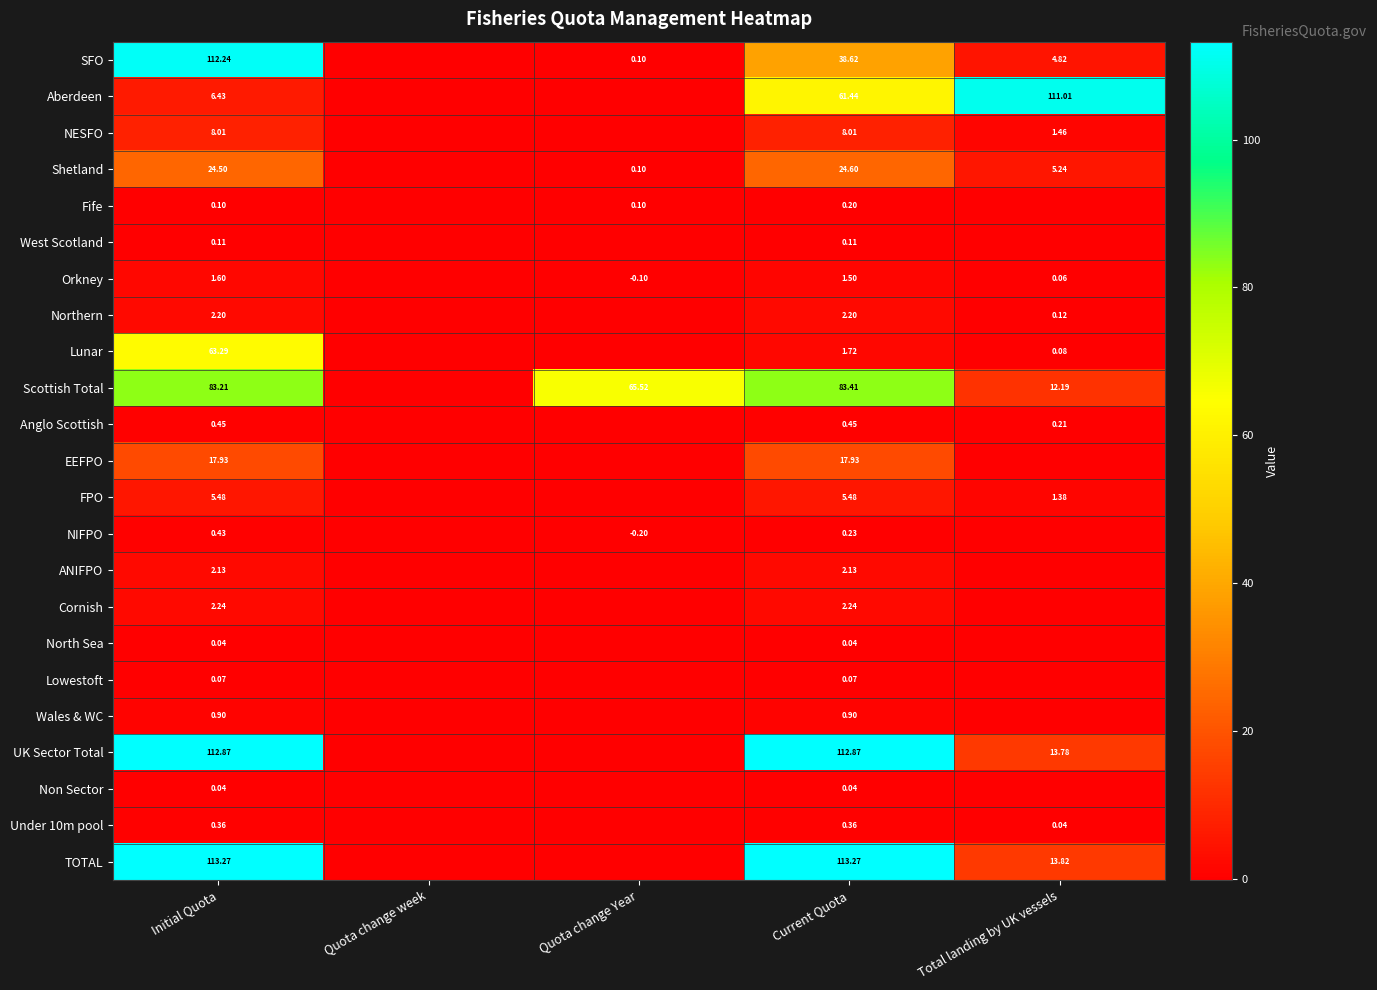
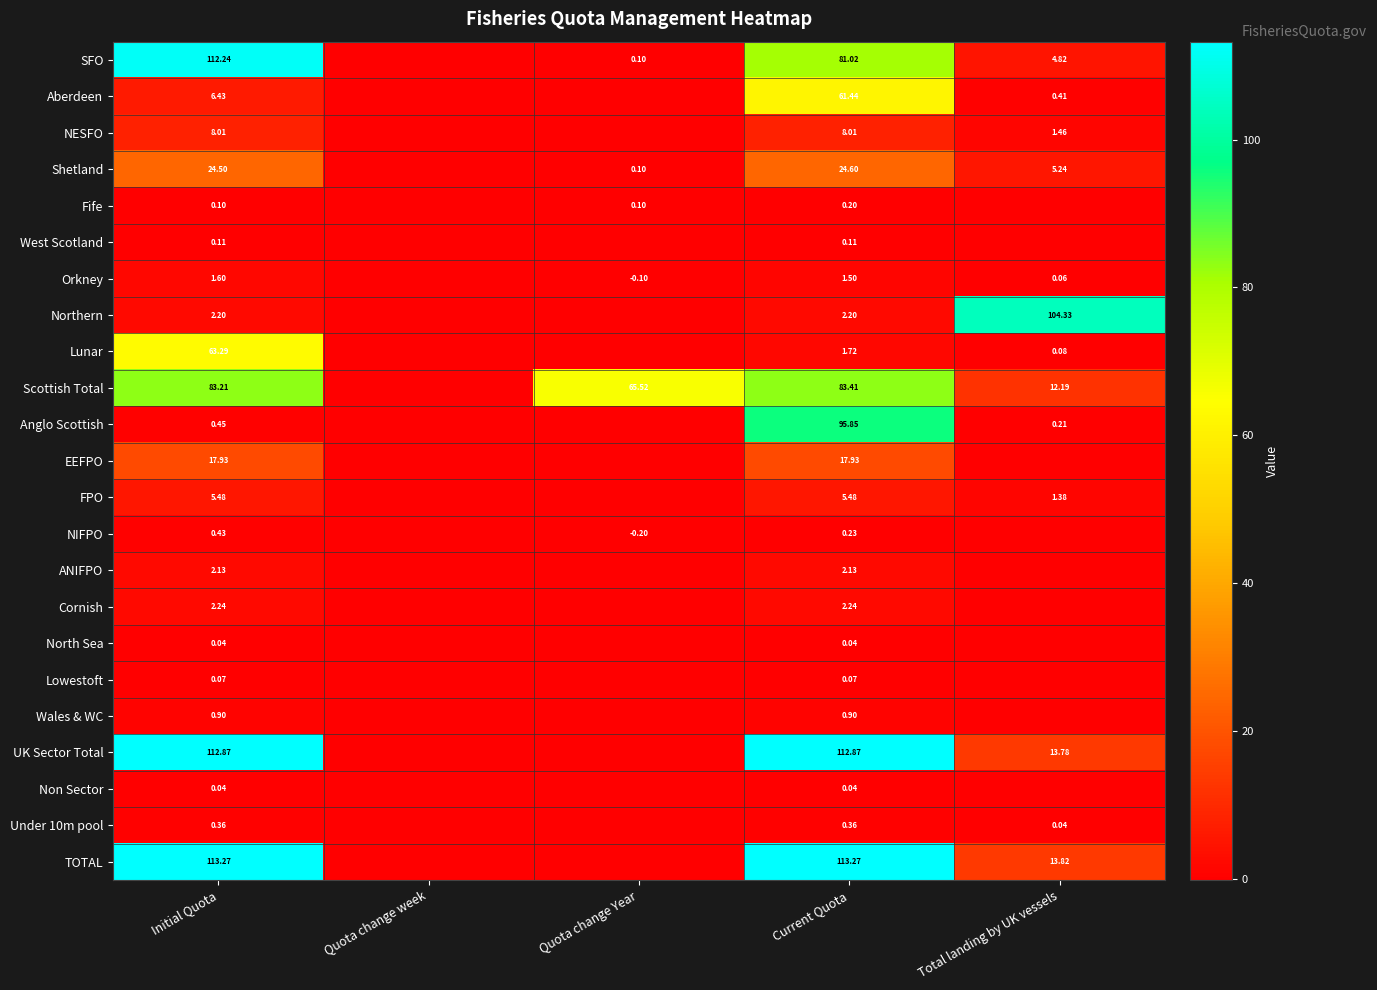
  {
    "SFO": {
      "Initial Quota": 112.24,
      "Quota change Year": 0.10,
-     "Current Quota": 38.62,
+     "Current Quota": 81.02,
      "Total landing by UK vessels": 4.82
    },
    "Aberdeen": {
      "Initial Quota": 6.43,
      "Current Quota": 61.44,
-     "Total landing by UK vessels": 111.01
+     "Total landing by UK vessels": 0.41
    },
    "NESFO": {
      "Initial Quota": 8.01,
      "Current Quota": 8.01,
      "Total landing by UK vessels": 1.46
    },
    "Shetland": {
      "Initial Quota": 24.50,
      "Quota change Year": 0.10,
      "Current Quota": 24.60,
      "Total landing by UK vessels": 5.24
    },
    "Fife": {
      "Initial Quota": 0.10,
      "Quota change Year": 0.10,
      "Current Quota": 0.20
    },
    "West Scotland": {
      "Initial Quota": 0.11,
      "Current Quota": 0.11
    },
    "Orkney": {
      "Initial Quota": 1.60,
      "Quota change Year": -0.10,
      "Current Quota": 1.50,
      "Total landing by UK vessels": 0.06
    },
    "Northern": {
      "Initial Quota": 2.20,
      "Current Quota": 2.20,
-     "Total landing by UK vessels": 0.12
+     "Total landing by UK vessels": 104.33
    },
    "Lunar": {
      "Initial Quota": 63.29,
      "Current Quota": 1.72,
      "Total landing by UK vessels": 0.08
    },
    "Scottish Total": {
      "Initial Quota": 83.21,
      "Quota change Year": 65.52,
      "Current Quota": 83.41,
      "Total landing by UK vessels": 12.19
    },
    "Anglo Scottish": {
      "Initial Quota": 0.45,
-     "Current Quota": 0.45,
+     "Current Quota": 95.85,
      "Total landing by UK vessels": 0.21
    },
    "EEFPO": {
      "Initial Quota": 17.93,
      "Current Quota": 17.93
    },
    "FPO": {
      "Initial Quota": 5.48,
      "Current Quota": 5.48,
      "Total landing by UK vessels": 1.38
    },
    "NIFPO": {
      "Initial Quota": 0.43,
      "Quota change Year": -0.20,
      "Current Quota": 0.23
    },
    "ANIFPO": {
      "Initial Quota": 2.13,
      "Current Quota": 2.13
    },
    "Cornish": {
      "Initial Quota": 2.24,
      "Current Quota": 2.24
    },
    "North Sea": {
      "Initial Quota": 0.04,
      "Current Quota": 0.04
    },
    "Lowestoft": {
      "Initial Quota": 0.07,
      "Current Quota": 0.07
    },
    "Wales & WC": {
      "Initial Quota": 0.90,
      "Current Quota": 0.90
    },
    "UK Sector Total": {
      "Initial Quota": 112.87,
      "Current Quota": 112.87,
      "Total landing by UK vessels": 13.78
    },
    "Non Sector": {
      "Initial Quota": 0.04,
      "Current Quota": 0.04
    },
    "Under 10m pool": {
      "Initial Quota": 0.36,
      "Current Quota": 0.36,
      "Total landing by UK vessels": 0.04
    },
    "TOTAL": {
      "Initial Quota": 113.27,
      "Current Quota": 113.27,
      "Total landing by UK vessels": 13.82
    }
  }
